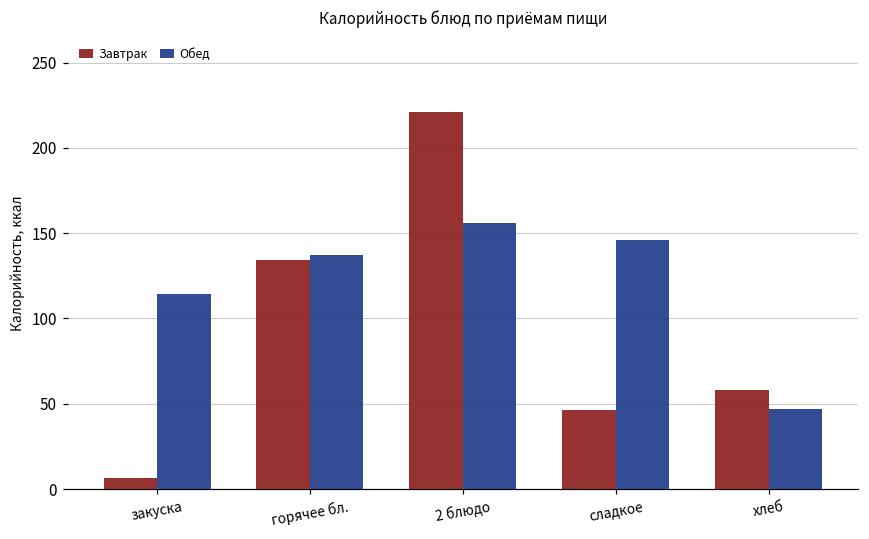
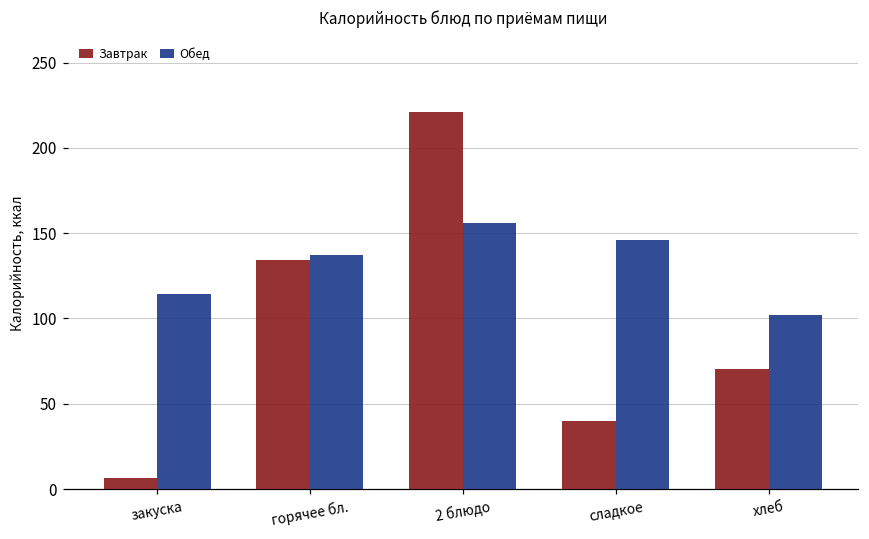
  {
    "Завтрак": {
      "закуска": 6,
      "горячее бл.": 134,
      "2 блюдо": 221,
-     "сладкое": 47,
-     "хлеб": 58
+     "сладкое": 40,
+     "хлеб": 70
    },
    "Обед": {
      "закуска": 114,
      "горячее бл.": 137,
      "2 блюдо": 156,
      "сладкое": 146,
-     "хлеб": 47
+     "хлеб": 102
    }
  }
